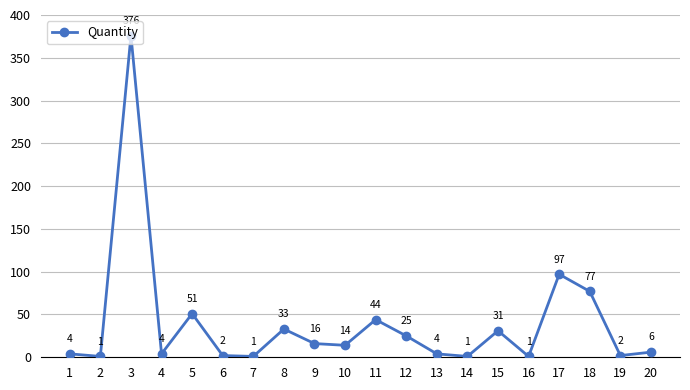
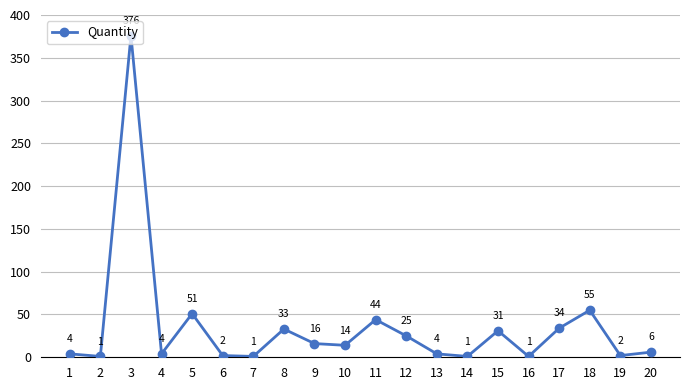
  {
    "1": 4,
    "2": 1,
    "4": 4,
    "5": 51,
    "6": 2,
    "7": 1,
    "8": 33,
    "9": 16,
    "10": 14,
    "11": 44,
    "12": 25,
    "13": 4,
    "14": 1,
    "15": 31,
    "16": 1,
-   "17": 97,
-   "18": 77,
+   "17": 34,
+   "18": 55,
    "19": 2,
    "20": 6
  }
